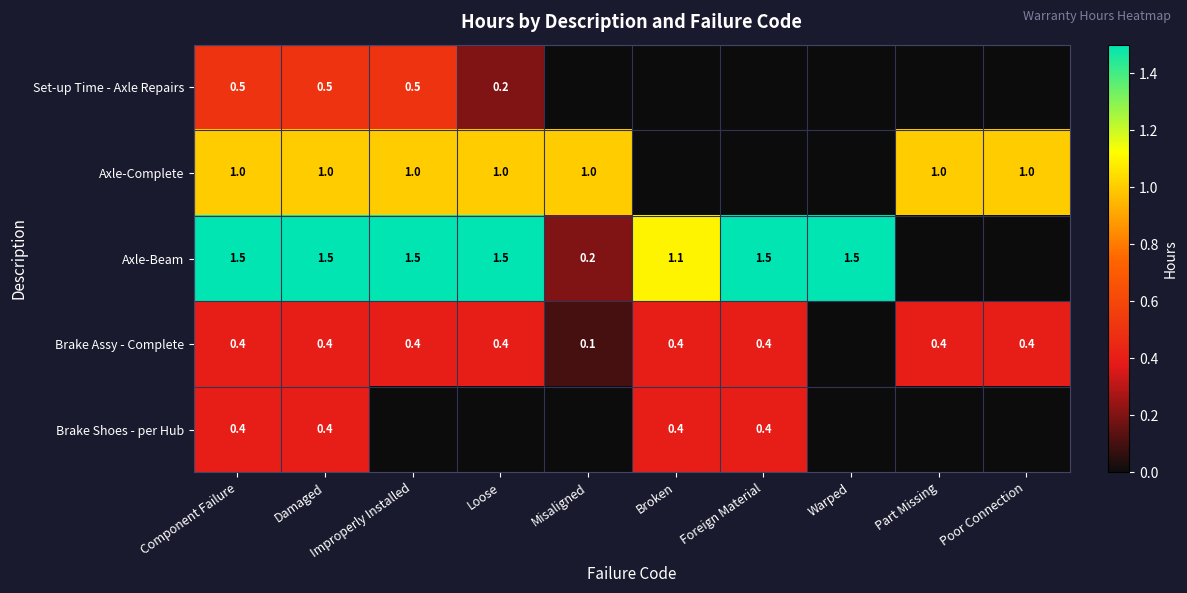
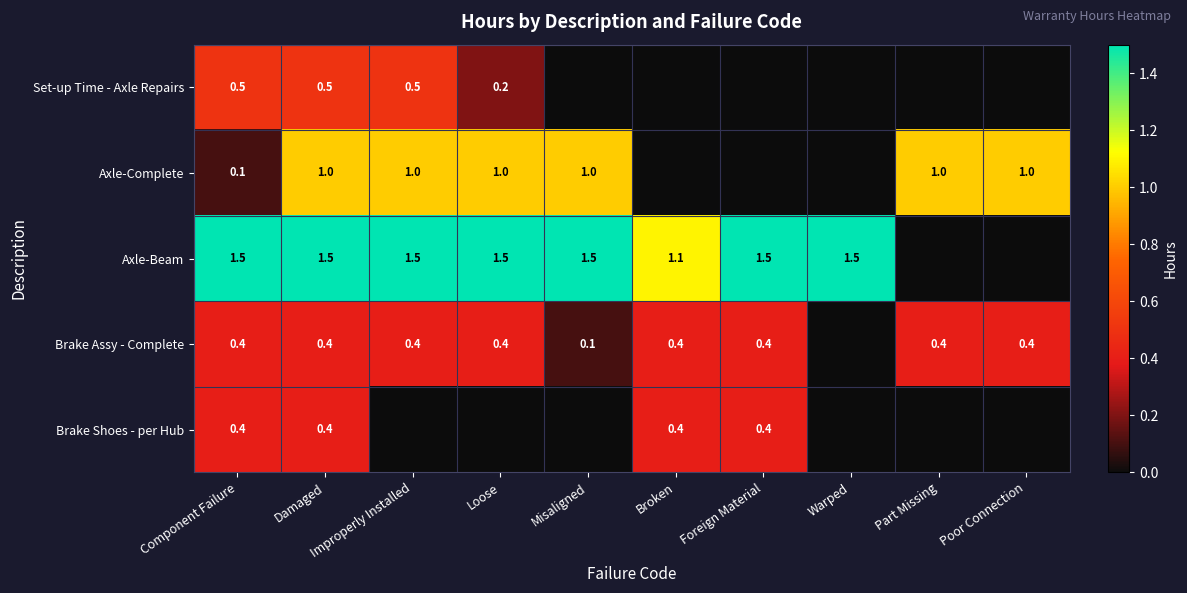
  {
    "Set-up Time - Axle Repairs": {
      "Component Failure": 0.5,
      "Damaged": 0.5,
      "Improperly Installed": 0.5,
      "Loose": 0.2
    },
    "Axle-Complete": {
-     "Component Failure": 1.0,
+     "Component Failure": 0.1,
      "Damaged": 1.0,
      "Improperly Installed": 1.0,
      "Loose": 1.0,
      "Misaligned": 1.0,
      "Part Missing": 1.0,
      "Poor Connection": 1.0
    },
    "Axle-Beam": {
      "Component Failure": 1.5,
      "Damaged": 1.5,
      "Improperly Installed": 1.5,
      "Loose": 1.5,
-     "Misaligned": 0.2,
+     "Misaligned": 1.5,
      "Broken": 1.1,
      "Foreign Material": 1.5,
      "Warped": 1.5
    },
    "Brake Assy - Complete": {
      "Component Failure": 0.4,
      "Damaged": 0.4,
      "Improperly Installed": 0.4,
      "Loose": 0.4,
      "Misaligned": 0.1,
      "Broken": 0.4,
      "Foreign Material": 0.4,
      "Part Missing": 0.4,
      "Poor Connection": 0.4
    },
    "Brake Shoes - per Hub": {
      "Component Failure": 0.4,
      "Damaged": 0.4,
      "Broken": 0.4,
      "Foreign Material": 0.4
    }
  }
